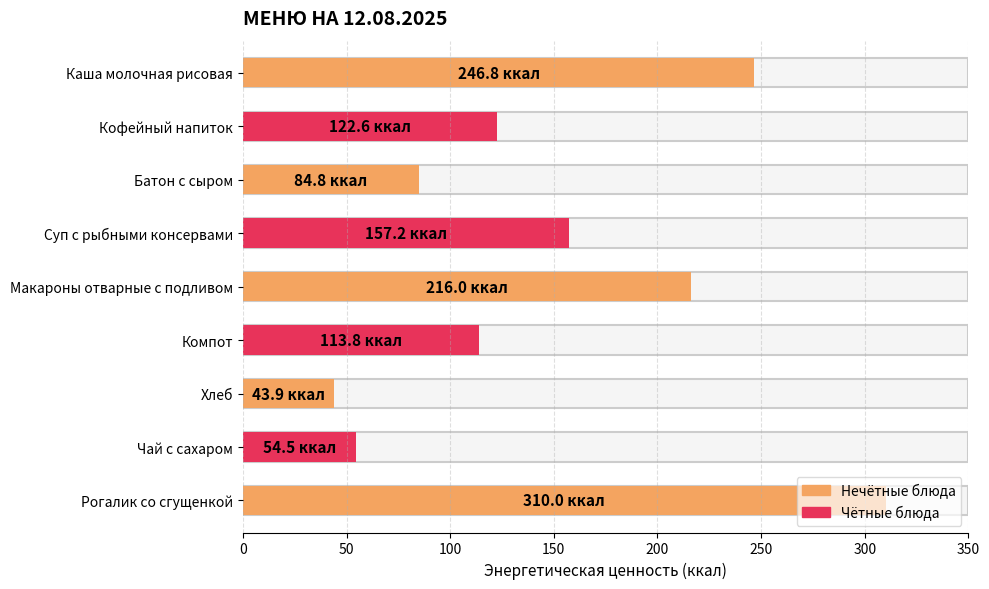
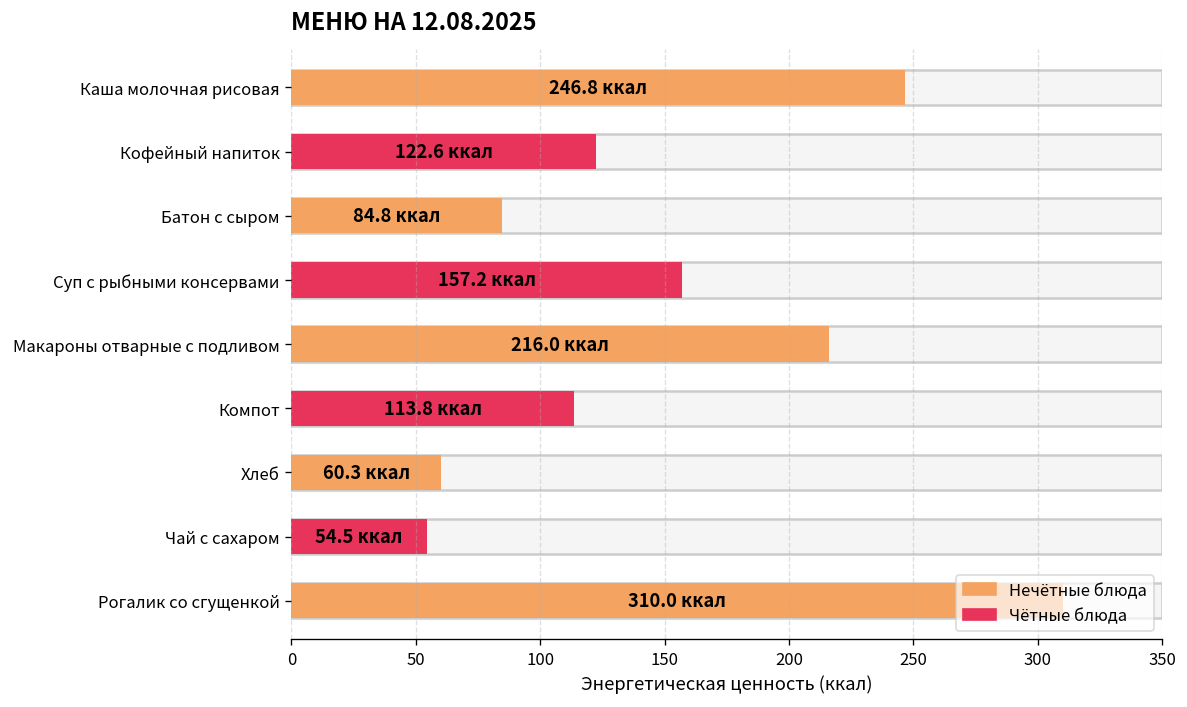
  {
-   "Хлеб": 43.9
+   "Хлеб": 60.3
  }
